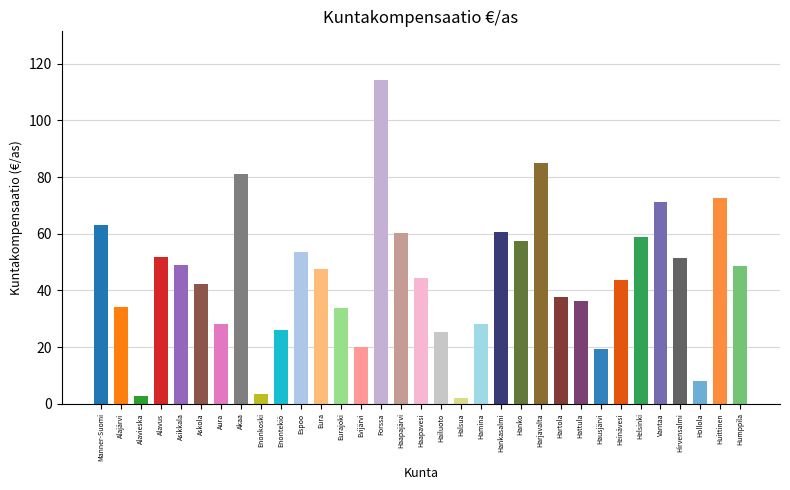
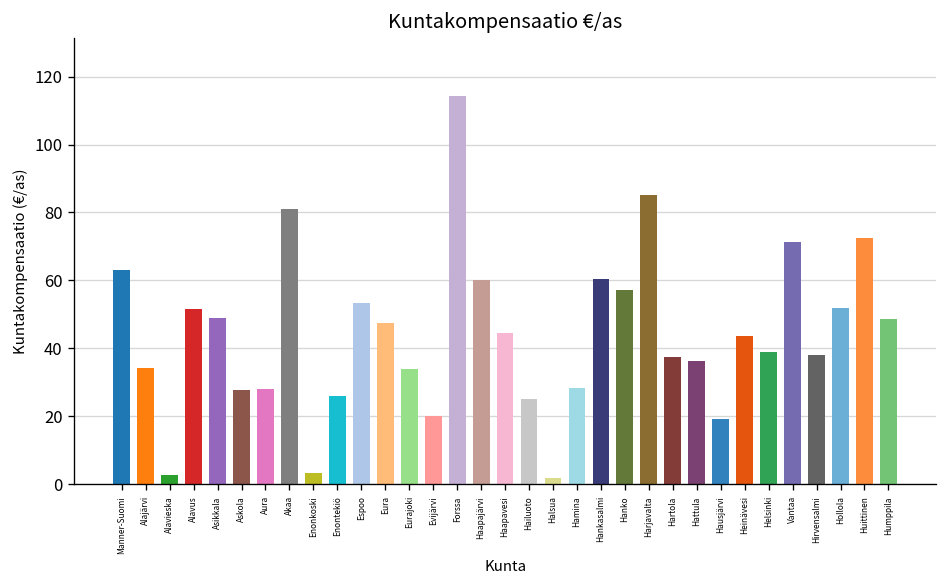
  {
    "Manner-Suomi": 63,
    "Alajärvi": 34,
    "Alavieska": 3,
    "Alavus": 52,
    "Asikkala": 49,
-   "Askola": 42,
+   "Askola": 28,
    "Aura": 28,
    "Akaa": 81,
    "Enonkoski": 3,
    "Enontekiö": 26,
    "Espoo": 54,
    "Eura": 47,
    "Eurajoki": 34,
    "Evijärvi": 20,
    "Forssa": 114,
    "Haapajärvi": 60,
    "Haapavesi": 45,
    "Hailuoto": 25,
    "Halsua": 2,
    "Hamina": 28,
    "Hankasalmi": 61,
    "Hanko": 57,
    "Harjavalta": 85,
    "Hartola": 38,
    "Hattula": 36,
    "Hausjärvi": 19,
    "Heinävesi": 44,
-   "Helsinki": 59,
+   "Helsinki": 39,
    "Vantaa": 71,
-   "Hirvensalmi": 51,
-   "Hollola": 8,
+   "Hirvensalmi": 38,
+   "Hollola": 52,
    "Huittinen": 73,
    "Humppila": 49
  }
